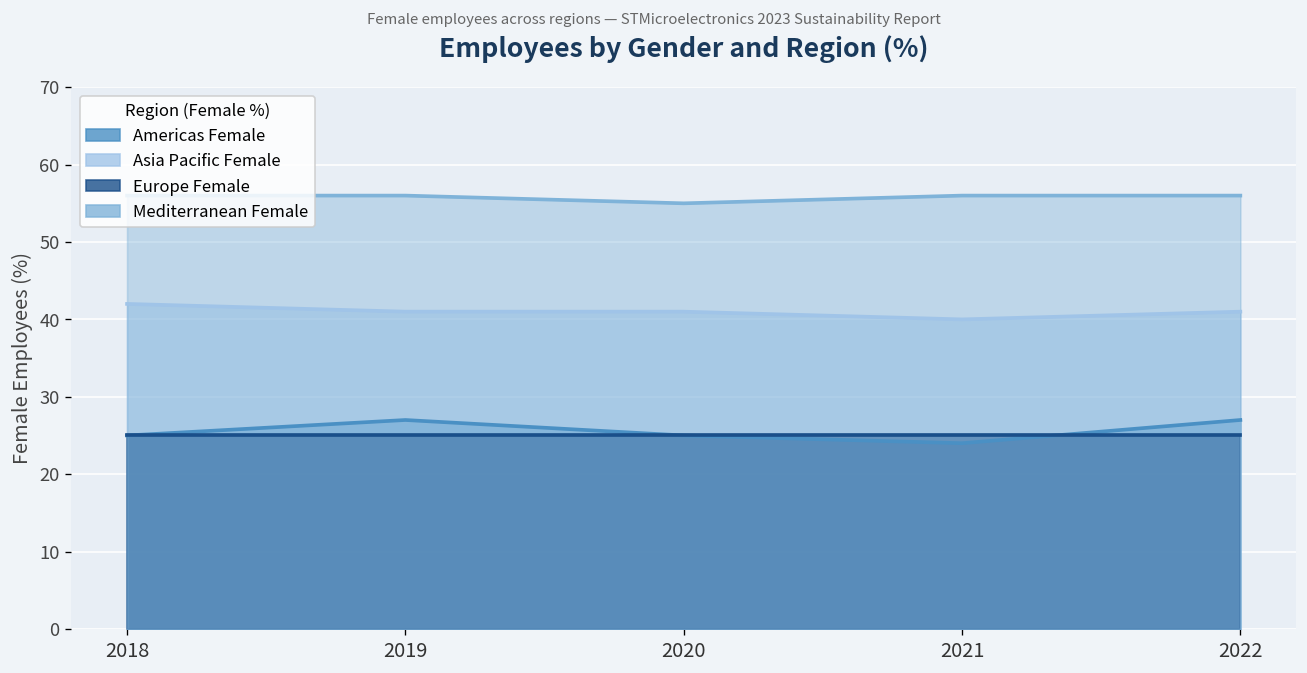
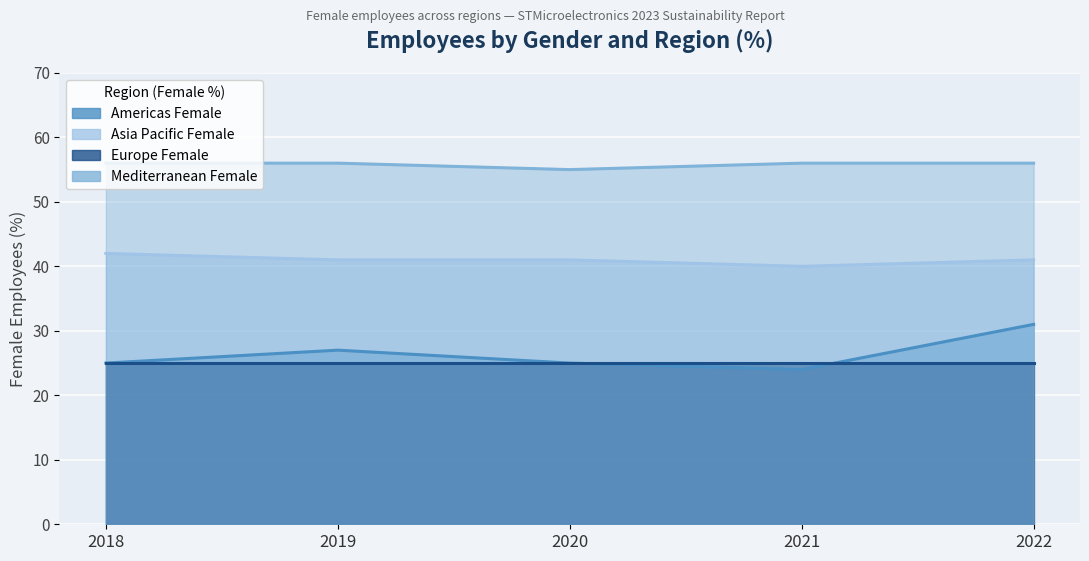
  {
    "Americas Female": {
      "2019": 27,
      "2021": 24,
-     "2022": 27
+     "2022": 31
    },
    "Europe Female": {
      "2019": 25,
      "2021": 25,
      "2022": 25
    }
  }
